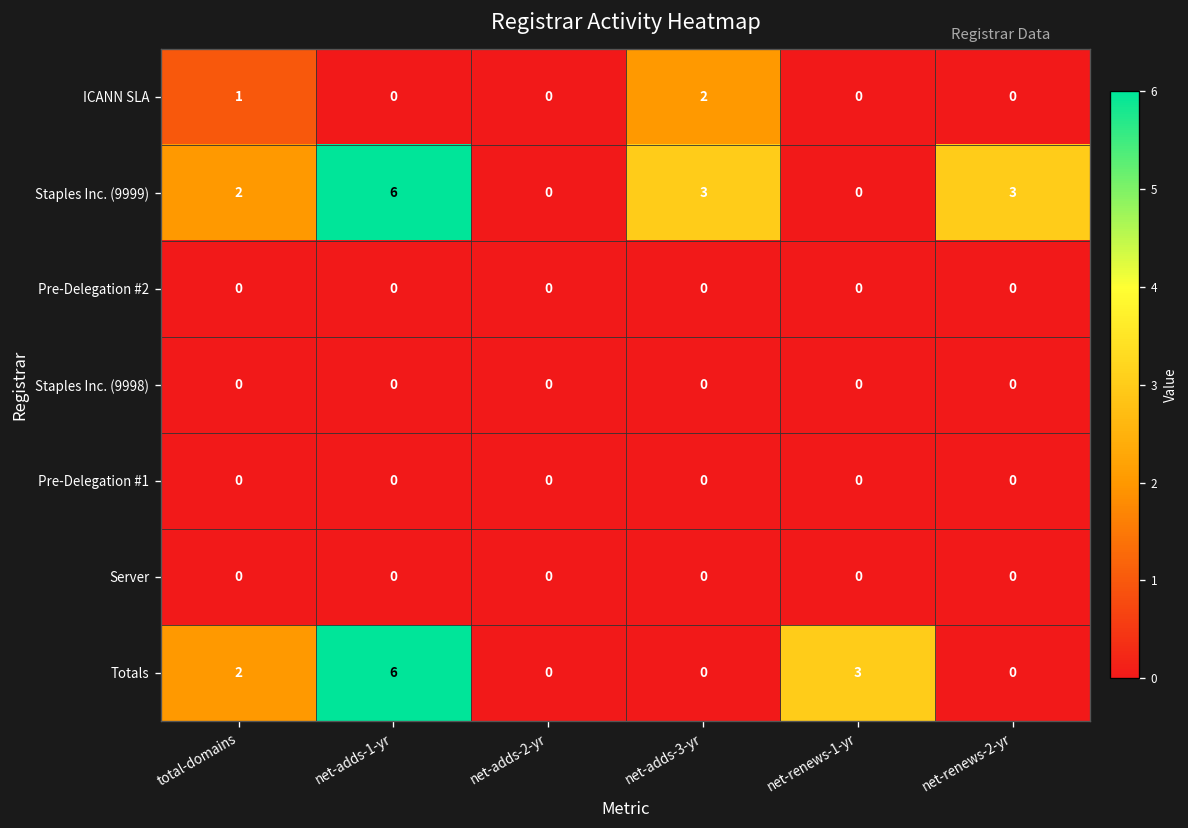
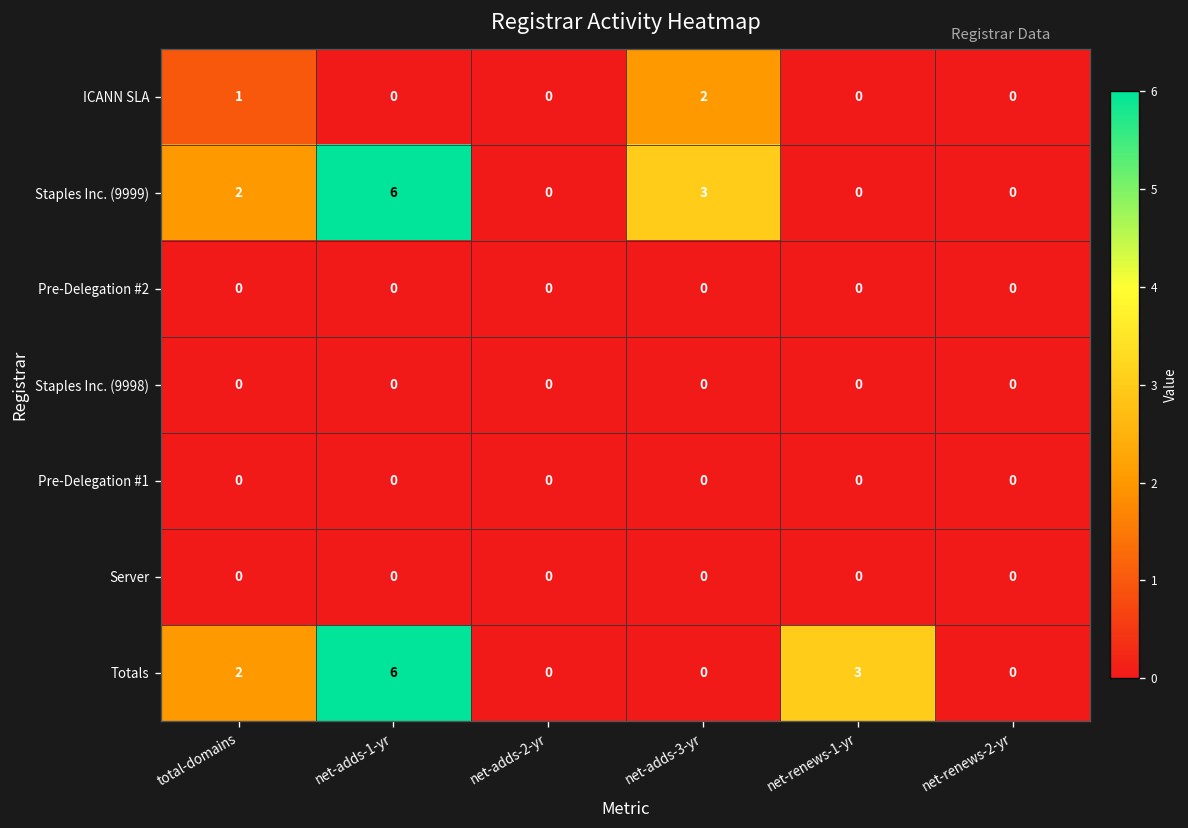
  {
    "ICANN SLA": {
      "total-domains": 1,
      "net-adds-1-yr": 0,
      "net-adds-2-yr": 0,
      "net-adds-3-yr": 2,
      "net-renews-1-yr": 0,
      "net-renews-2-yr": 0
    },
    "Staples Inc. (9999)": {
      "total-domains": 2,
      "net-adds-1-yr": 6,
      "net-adds-2-yr": 0,
      "net-adds-3-yr": 3,
      "net-renews-1-yr": 0,
-     "net-renews-2-yr": 3
+     "net-renews-2-yr": 0
    },
    "Pre-Delegation #2": {
      "total-domains": 0,
      "net-adds-1-yr": 0,
      "net-adds-2-yr": 0,
      "net-adds-3-yr": 0,
      "net-renews-1-yr": 0,
      "net-renews-2-yr": 0
    },
    "Staples Inc. (9998)": {
      "total-domains": 0,
      "net-adds-1-yr": 0,
      "net-adds-2-yr": 0,
      "net-adds-3-yr": 0,
      "net-renews-1-yr": 0,
      "net-renews-2-yr": 0
    },
    "Pre-Delegation #1": {
      "total-domains": 0,
      "net-adds-1-yr": 0,
      "net-adds-2-yr": 0,
      "net-adds-3-yr": 0,
      "net-renews-1-yr": 0,
      "net-renews-2-yr": 0
    },
    "Server": {
      "total-domains": 0,
      "net-adds-1-yr": 0,
      "net-adds-2-yr": 0,
      "net-adds-3-yr": 0,
      "net-renews-1-yr": 0,
      "net-renews-2-yr": 0
    },
    "Totals": {
      "total-domains": 2,
      "net-adds-1-yr": 6,
      "net-adds-2-yr": 0,
      "net-adds-3-yr": 0,
      "net-renews-1-yr": 3,
      "net-renews-2-yr": 0
    }
  }
